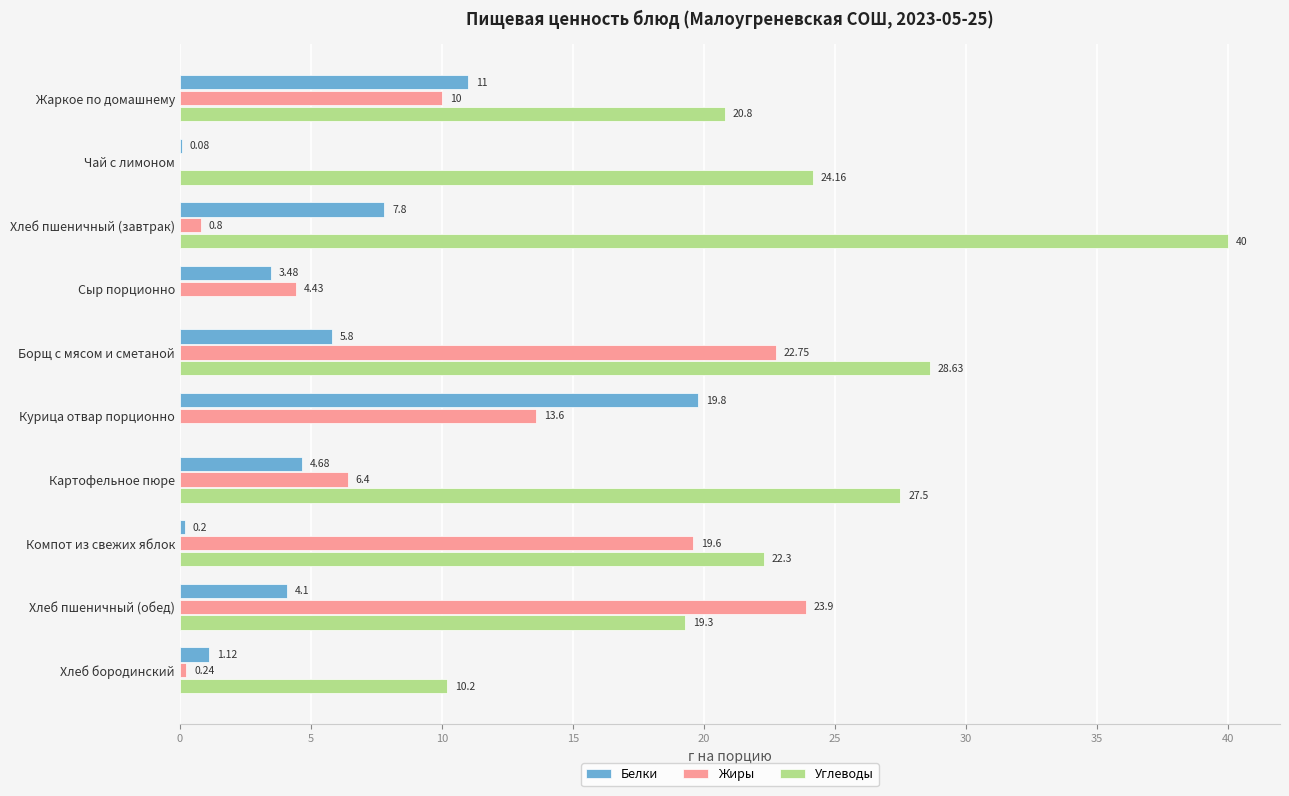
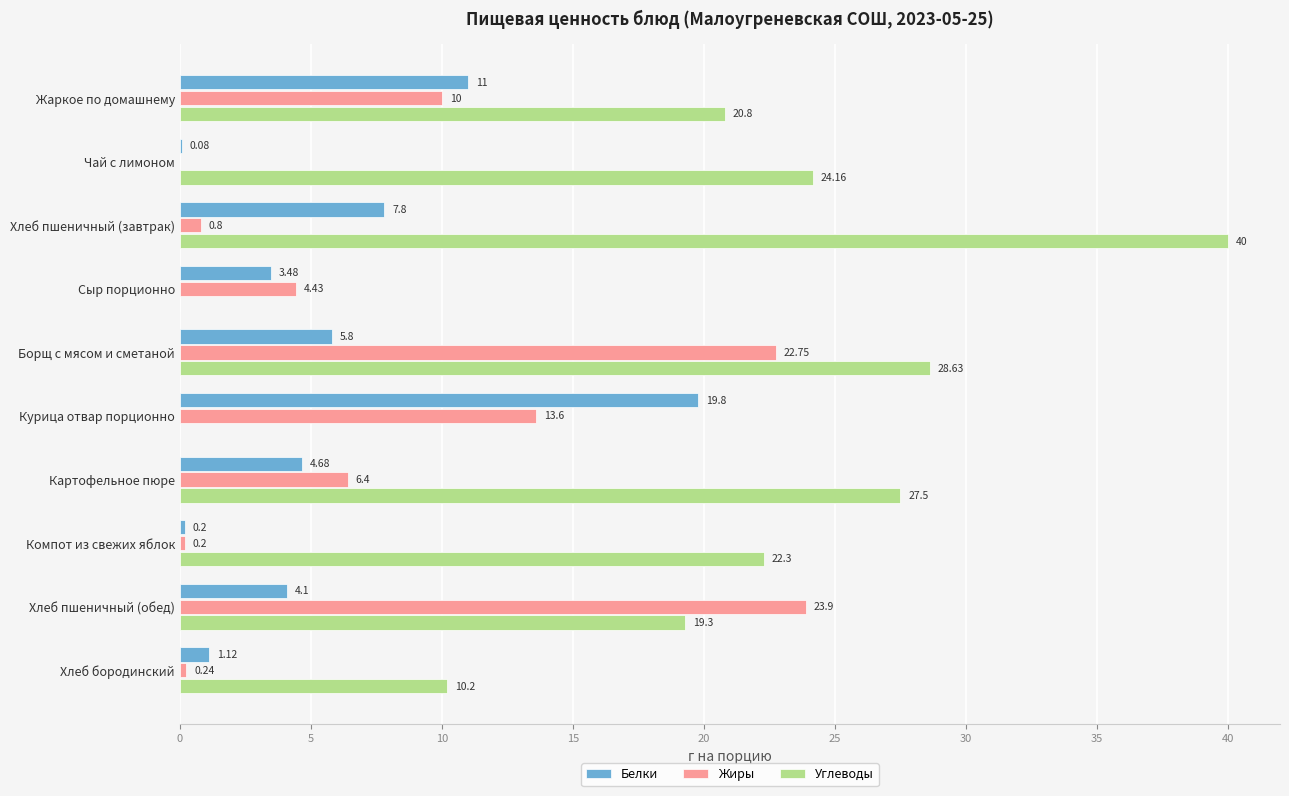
  {
    "Белки": {
      "Жаркое по домашнему": 11,
      "Чай с лимоном": 0.08,
      "Хлеб пшеничный (завтрак)": 7.8,
      "Сыр порционно": 3.48,
      "Борщ с мясом и сметаной": 5.8,
      "Курица отвар порционно": 19.8,
      "Картофельное пюре": 4.68,
      "Компот из свежих яблок": 0.2,
      "Хлеб пшеничный (обед)": 4.1,
      "Хлеб бородинский": 1.12
    },
    "Жиры": {
      "Жаркое по домашнему": 10,
      "Хлеб пшеничный (завтрак)": 0.8,
      "Сыр порционно": 4.43,
      "Борщ с мясом и сметаной": 22.75,
      "Курица отвар порционно": 13.6,
      "Картофельное пюре": 6.4,
-     "Компот из свежих яблок": 19.6,
+     "Компот из свежих яблок": 0.2,
      "Хлеб пшеничный (обед)": 23.9,
      "Хлеб бородинский": 0.24
    },
    "Углеводы": {
      "Жаркое по домашнему": 20.8,
      "Чай с лимоном": 24.16,
      "Хлеб пшеничный (завтрак)": 40,
      "Борщ с мясом и сметаной": 28.63,
      "Картофельное пюре": 27.5,
      "Компот из свежих яблок": 22.3,
      "Хлеб пшеничный (обед)": 19.3,
      "Хлеб бородинский": 10.2
    }
  }
